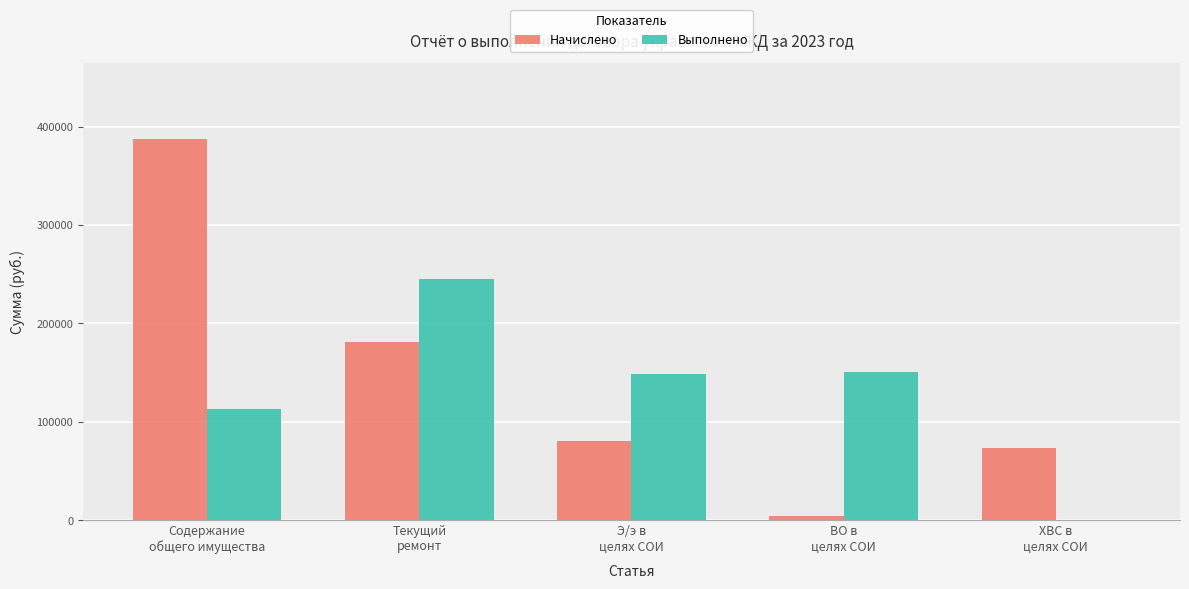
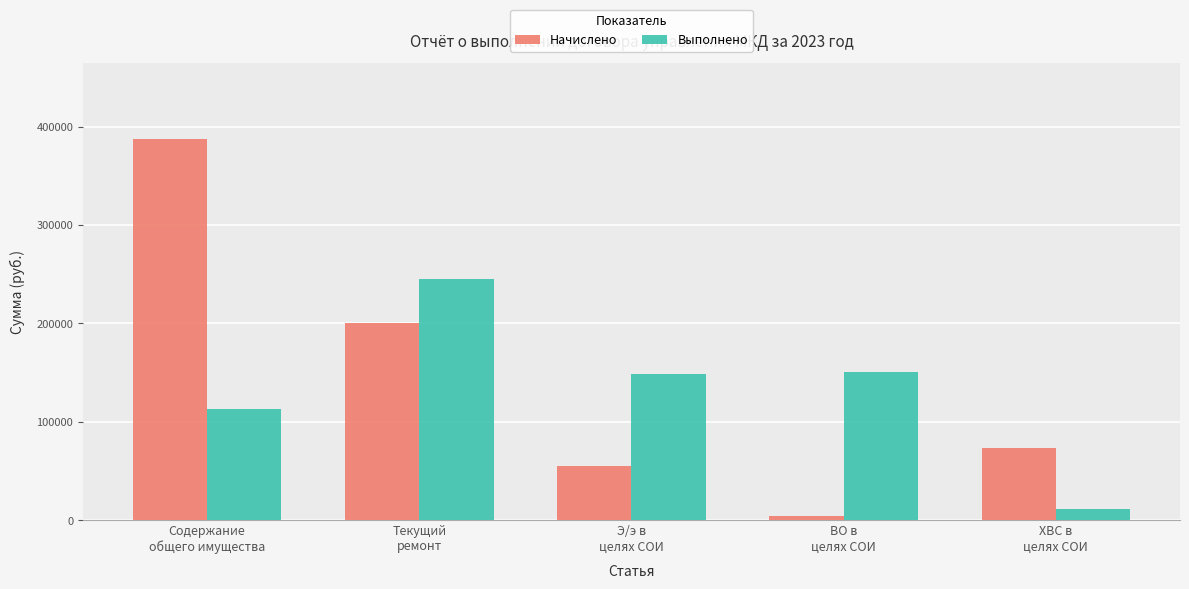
  {
    "Начислено": {
      "Содержание общего имущества": 390000,
-     "Текущий ремонт": 180000,
-     "Э/э в целях СОИ": 80000,
+     "Текущий ремонт": 200000,
+     "Э/э в целях СОИ": 60000,
      "ВО в целях СОИ": 0,
      "ХВС в целях СОИ": 70000
    },
    "Выполнено": {
      "Содержание общего имущества": 110000,
      "Текущий ремонт": 240000,
      "Э/э в целях СОИ": 150000,
      "ВО в целях СОИ": 150000,
-     "ХВС в целях СОИ": 0
+     "ХВС в целях СОИ": 10000
    }
  }
